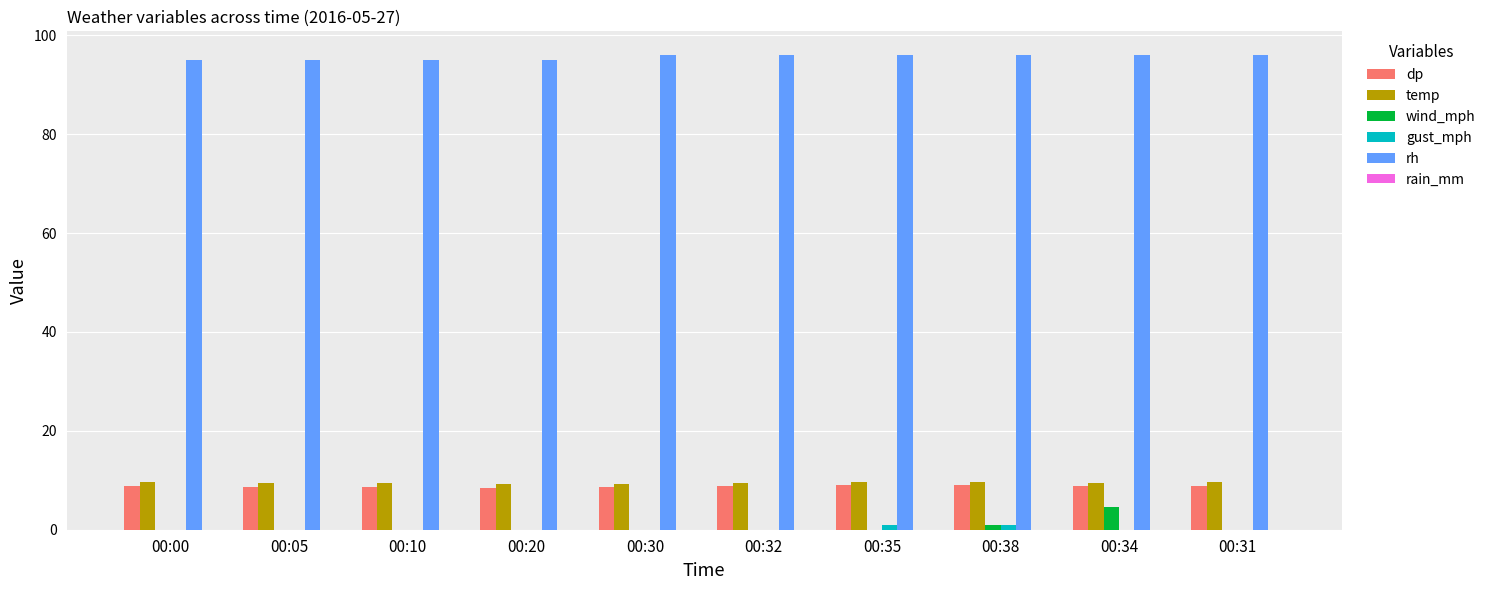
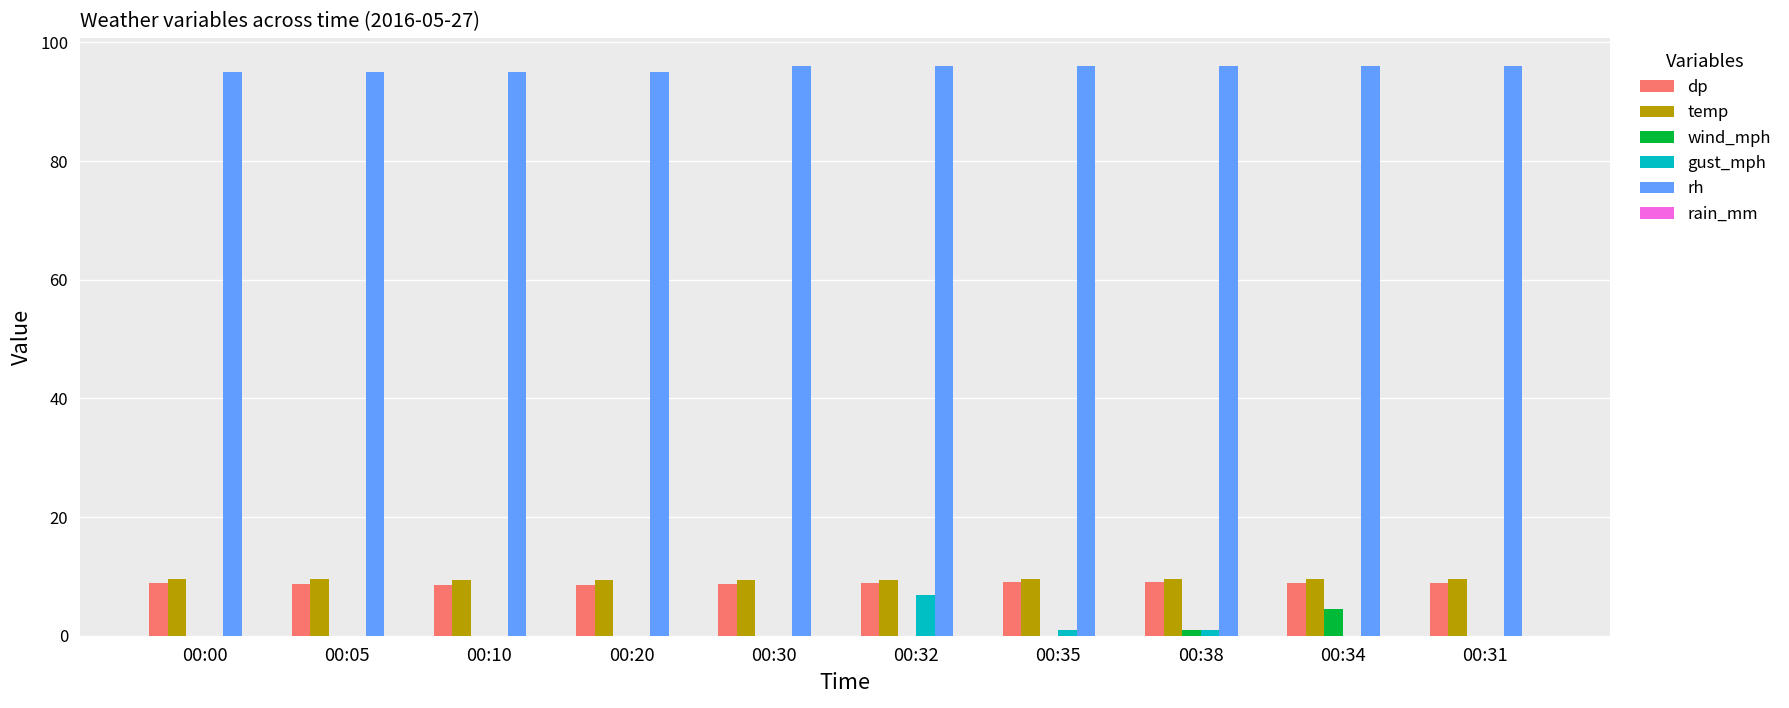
  {
    "dp": {
      "00:00": 9,
      "00:05": 9,
      "00:10": 9,
      "00:20": 9,
      "00:30": 9,
      "00:32": 9,
      "00:35": 9,
      "00:38": 9,
      "00:34": 9,
      "00:31": 9
    },
    "temp": {
      "00:00": 10,
      "00:05": 10,
      "00:10": 9,
      "00:20": 9,
      "00:30": 9,
      "00:32": 9,
      "00:35": 10,
      "00:38": 10,
      "00:34": 10,
      "00:31": 10
    },
    "wind_mph": {
      "00:00": 0,
      "00:05": 0,
      "00:10": 0,
      "00:20": 0,
      "00:30": 0,
      "00:32": 0,
      "00:35": 0,
      "00:38": 1,
      "00:34": 5,
      "00:31": 0
    },
    "gust_mph": {
      "00:00": 0,
      "00:05": 0,
      "00:10": 0,
      "00:20": 0,
      "00:30": 0,
-     "00:32": 0,
+     "00:32": 7,
      "00:35": 1,
      "00:38": 1,
      "00:34": 0,
      "00:31": 0
    },
    "rh": {
      "00:00": 95,
      "00:05": 95,
      "00:10": 95,
      "00:20": 95,
      "00:30": 96,
      "00:32": 96,
      "00:35": 96,
      "00:38": 96,
      "00:34": 96,
      "00:31": 96
    },
    "rain_mm": {
      "00:00": 0,
      "00:05": 0,
      "00:10": 0,
      "00:20": 0,
      "00:30": 0,
      "00:32": 0,
      "00:35": 0,
      "00:38": 0,
      "00:34": 0,
      "00:31": 0
    }
  }
